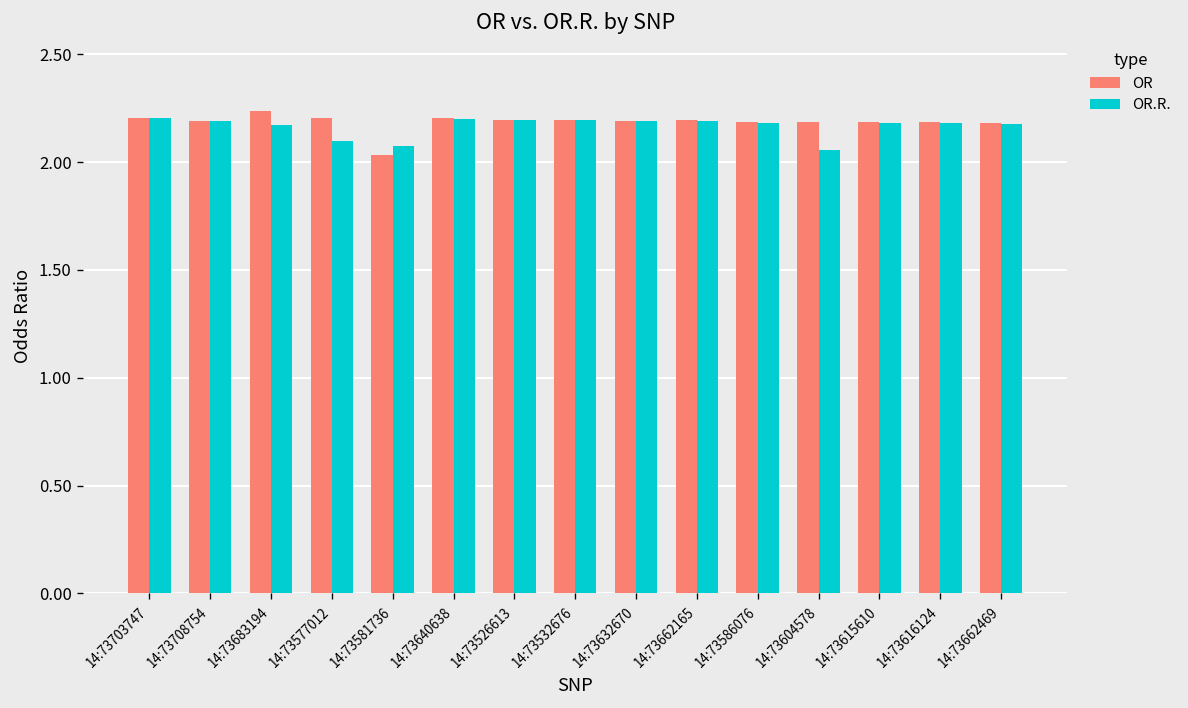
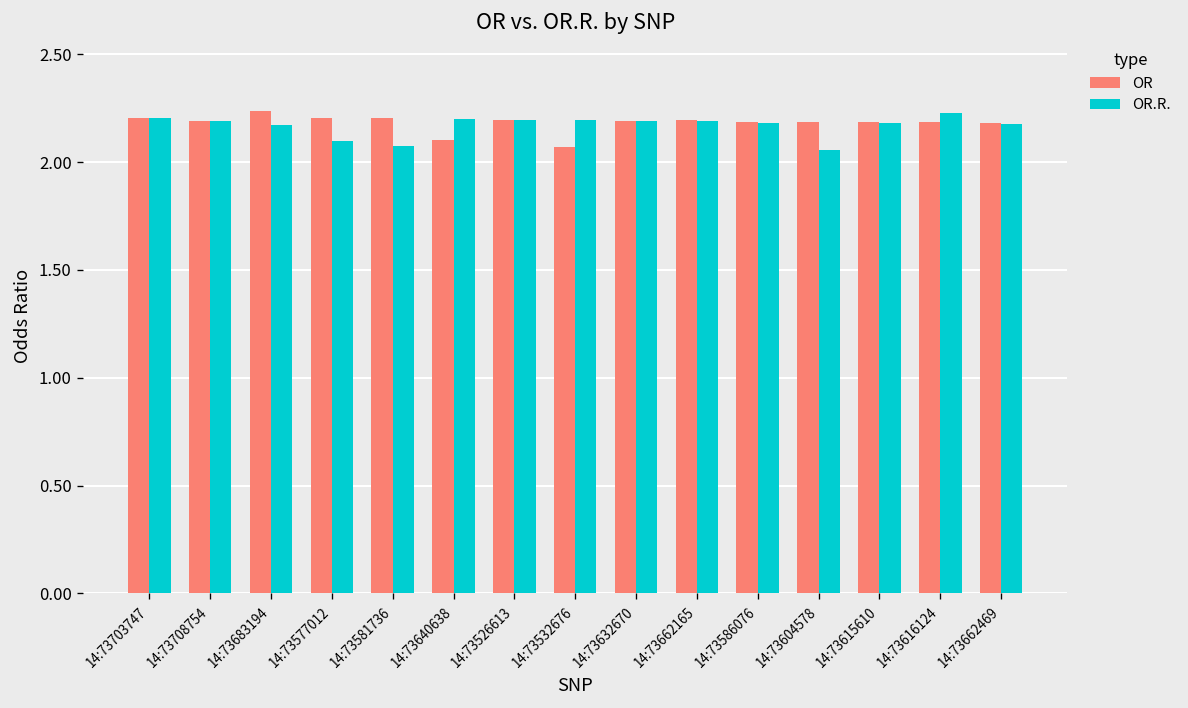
  {
    "OR": {
      "14:73703747": 2.20,
      "14:73708754": 2.19,
      "14:73683194": 2.24,
      "14:73577012": 2.20,
-     "14:73581736": 2.03,
-     "14:73640638": 2.21,
+     "14:73581736": 2.20,
+     "14:73640638": 2.10,
      "14:73526613": 2.19,
-     "14:73532676": 2.19,
+     "14:73532676": 2.07,
      "14:73632670": 2.19,
      "14:73662165": 2.20,
      "14:73586076": 2.19,
      "14:73604578": 2.19,
      "14:73615610": 2.19,
      "14:73616124": 2.19,
      "14:73662469": 2.18
    },
    "OR.R.": {
      "14:73703747": 2.20,
      "14:73708754": 2.19,
      "14:73683194": 2.17,
      "14:73577012": 2.10,
      "14:73581736": 2.08,
      "14:73640638": 2.20,
      "14:73526613": 2.19,
      "14:73532676": 2.19,
      "14:73632670": 2.19,
      "14:73662165": 2.19,
      "14:73586076": 2.18,
      "14:73604578": 2.06,
      "14:73615610": 2.18,
-     "14:73616124": 2.18,
+     "14:73616124": 2.23,
      "14:73662469": 2.17
    }
  }
